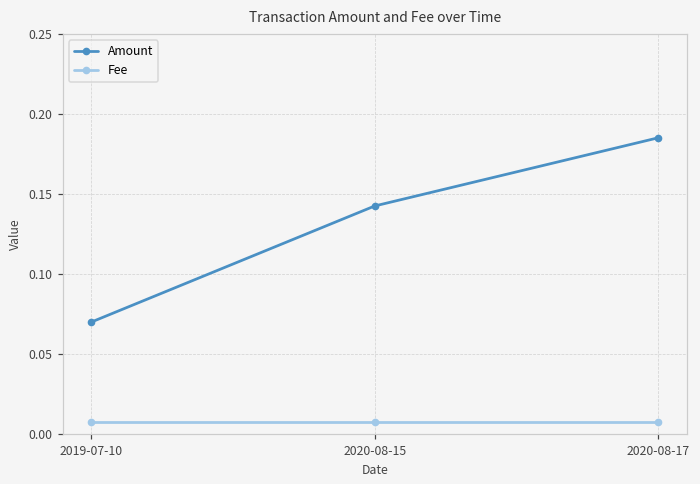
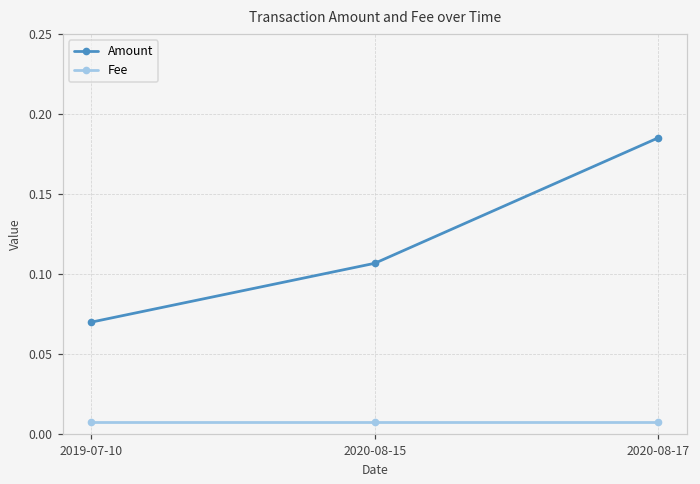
  {
    "Amount": {
      "2019-07-10": 0.070,
-     "2020-08-15": 0.143,
+     "2020-08-15": 0.107,
      "2020-08-17": 0.185
    },
    "Fee": {
      "2019-07-10": 0.007,
      "2020-08-15": 0.007,
      "2020-08-17": 0.007
    }
  }
